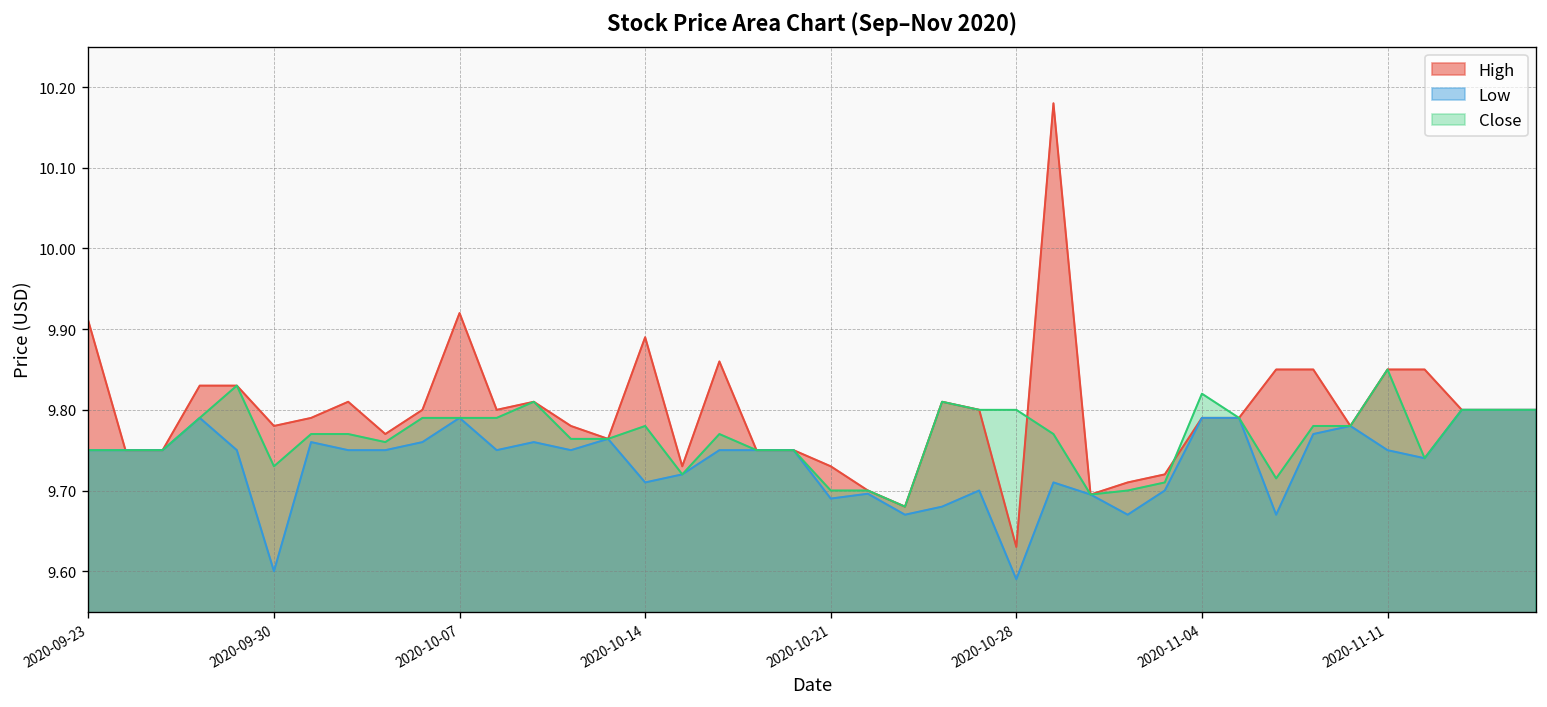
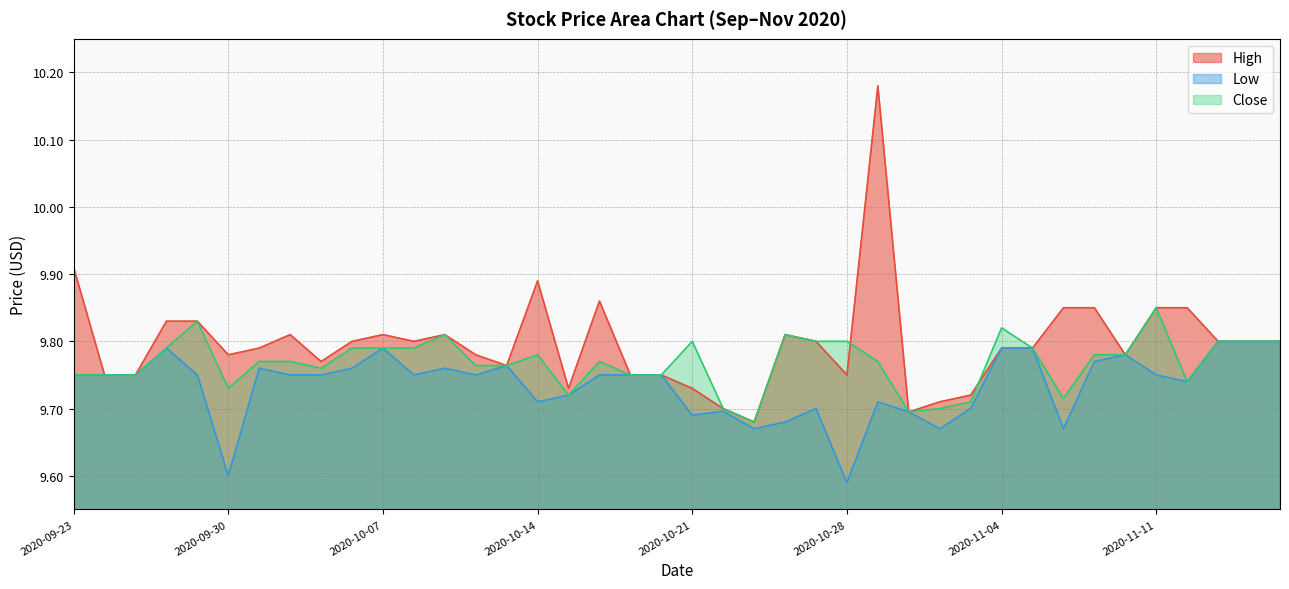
  {
    "High": {
      "2020-09-23": 9.91,
      "2020-09-30": 9.78,
-     "2020-10-07": 9.92,
+     "2020-10-07": 9.81,
      "2020-10-14": 9.89,
      "2020-10-21": 9.73,
-     "2020-10-28": 9.63
+     "2020-10-28": 9.75
    },
    "Low": {
      "2020-09-30": 9.60,
      "2020-10-14": 9.71,
      "2020-10-21": 9.69,
      "2020-10-28": 9.59,
      "2020-11-11": 9.75
    },
    "Close": {
      "2020-09-30": 9.73,
      "2020-10-14": 9.78,
-     "2020-10-21": 9.7,
+     "2020-10-21": 9.8,
      "2020-10-28": 9.8,
      "2020-11-04": 9.82
    }
  }
